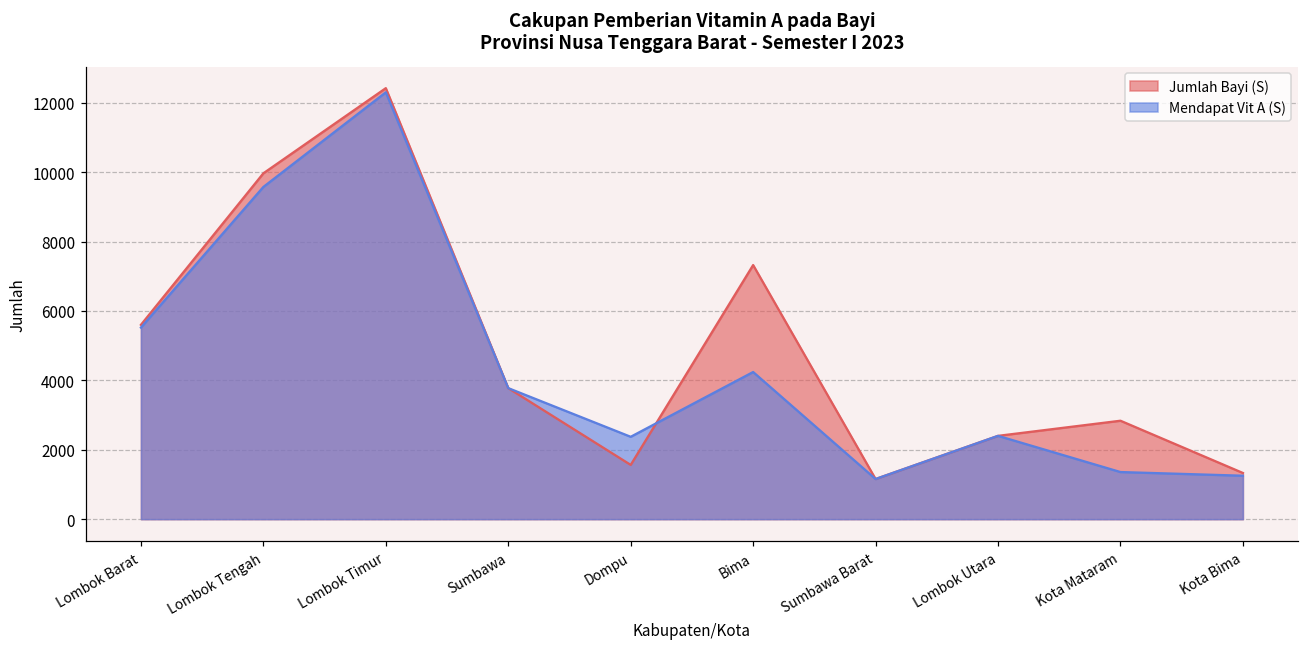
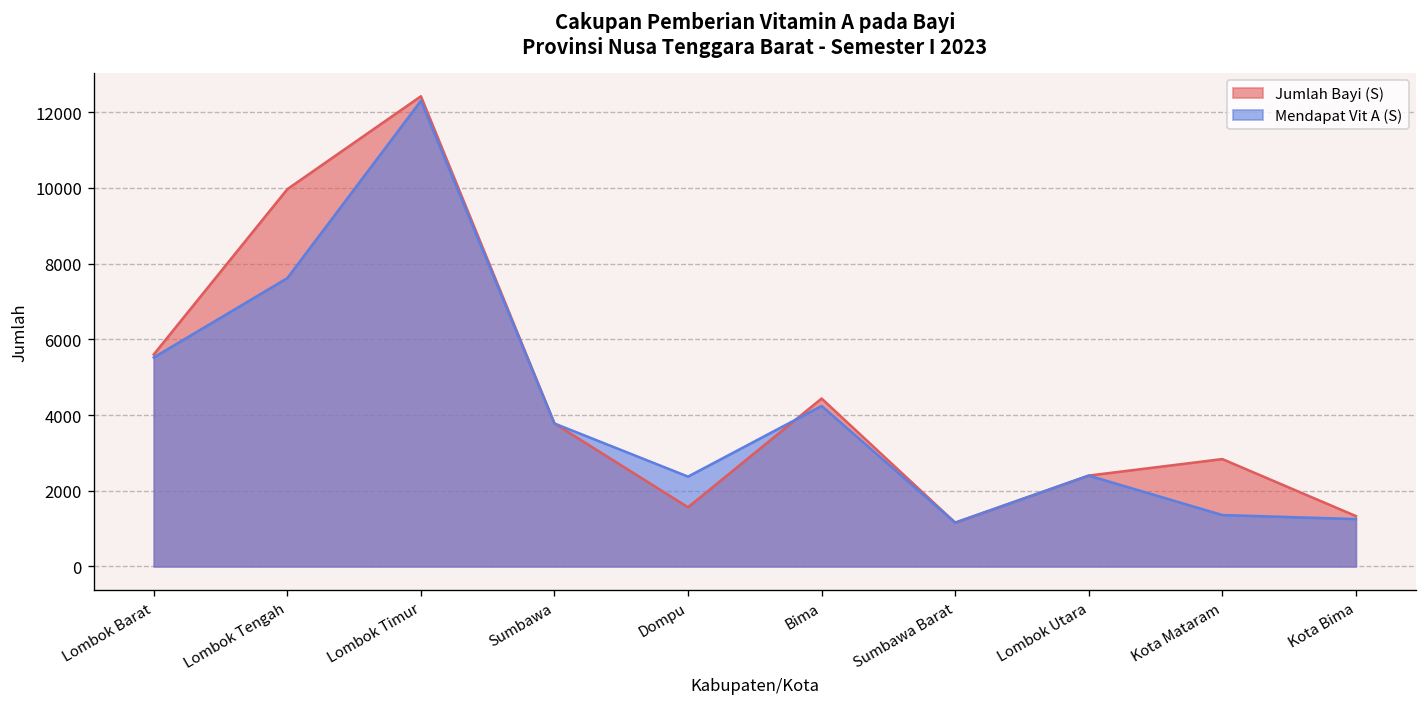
  {
    "Jumlah Bayi (S)": {
      "Lombok Tengah": 10000,
      "Lombok Timur": 12400,
      "Dompu": 1600,
-     "Bima": 7300,
+     "Bima": 4400,
      "Kota Mataram": 2800
    },
    "Mendapat Vit A (S)": {
-     "Lombok Tengah": 9600,
+     "Lombok Tengah": 7600,
      "Lombok Timur": 12300,
      "Dompu": 2400,
      "Bima": 4200,
      "Kota Mataram": 1400
    }
  }
